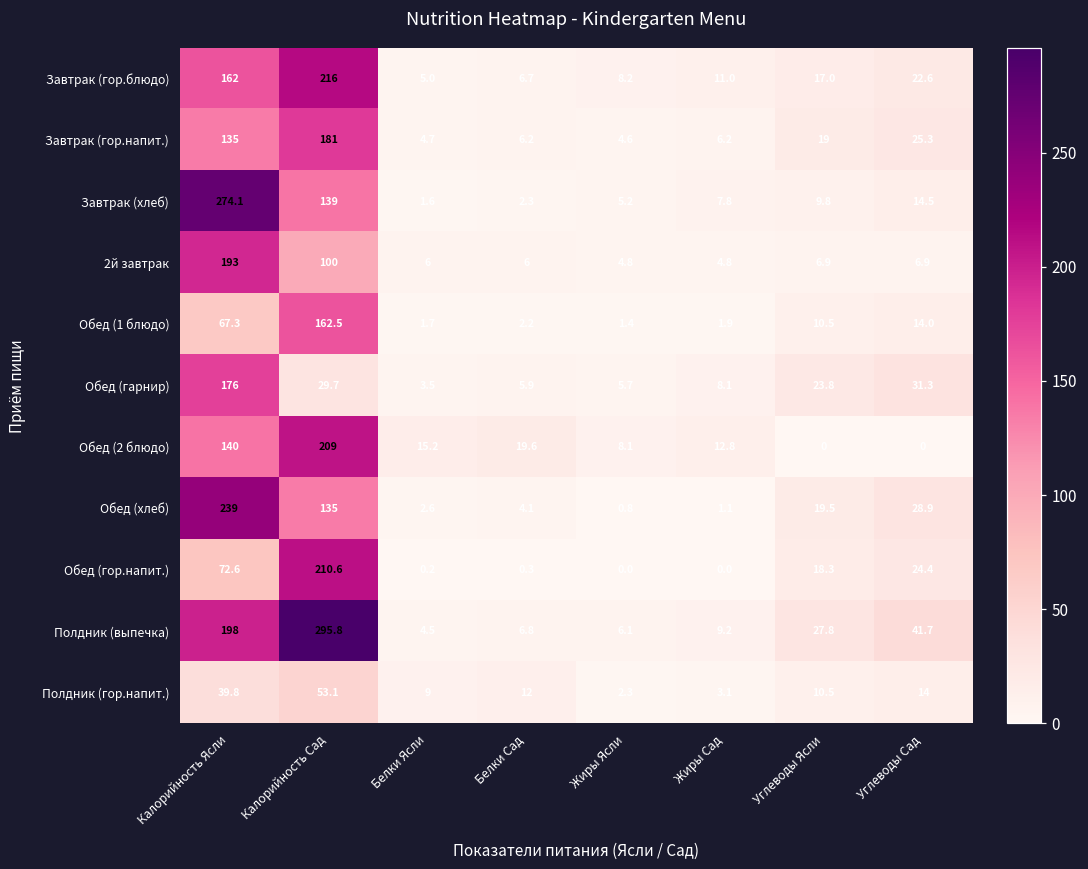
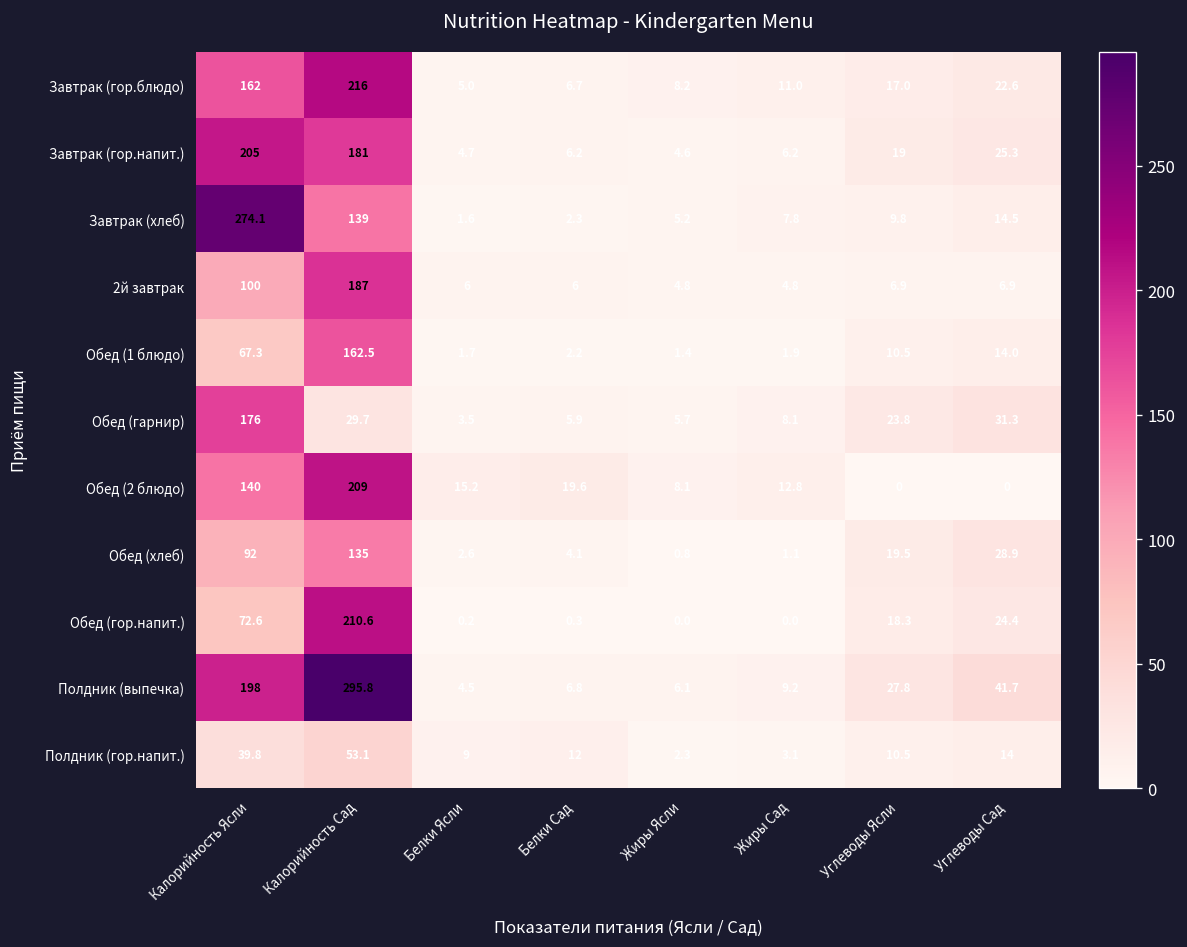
  {
    "Завтрак (гор.блюдо)": {
      "Калорийность Ясли": 162,
      "Калорийность Сад": 216
    },
    "Завтрак (гор.напит.)": {
-     "Калорийность Ясли": 135,
+     "Калорийность Ясли": 205,
      "Калорийность Сад": 181
    },
    "Завтрак (хлеб)": {
      "Калорийность Ясли": 274.1,
      "Калорийность Сад": 139
    },
    "2й завтрак": {
-     "Калорийность Ясли": 193,
-     "Калорийность Сад": 100
+     "Калорийность Ясли": 100,
+     "Калорийность Сад": 187
    },
    "Обед (1 блюдо)": {
      "Калорийность Ясли": 67.3,
      "Калорийность Сад": 162.5
    },
    "Обед (гарнир)": {
      "Калорийность Ясли": 176
    },
    "Обед (2 блюдо)": {
      "Калорийность Ясли": 140,
      "Калорийность Сад": 209
    },
    "Обед (хлеб)": {
-     "Калорийность Ясли": 239,
+     "Калорийность Ясли": 92,
      "Калорийность Сад": 135
    },
    "Обед (гор.напит.)": {
      "Калорийность Ясли": 72.6,
      "Калорийность Сад": 210.6
    },
    "Полдник (выпечка)": {
      "Калорийность Ясли": 198,
      "Калорийность Сад": 295.8
    }
  }
